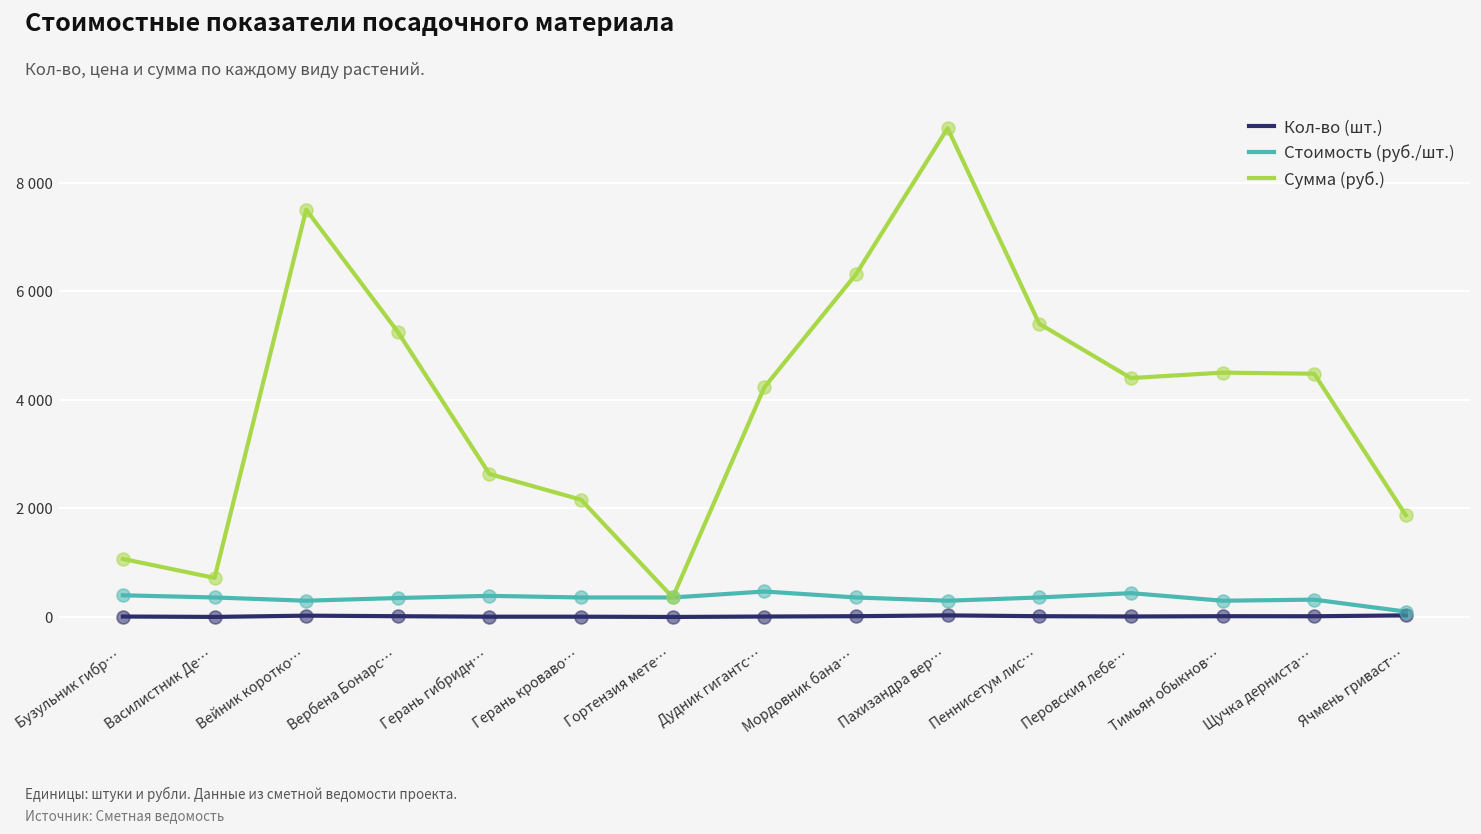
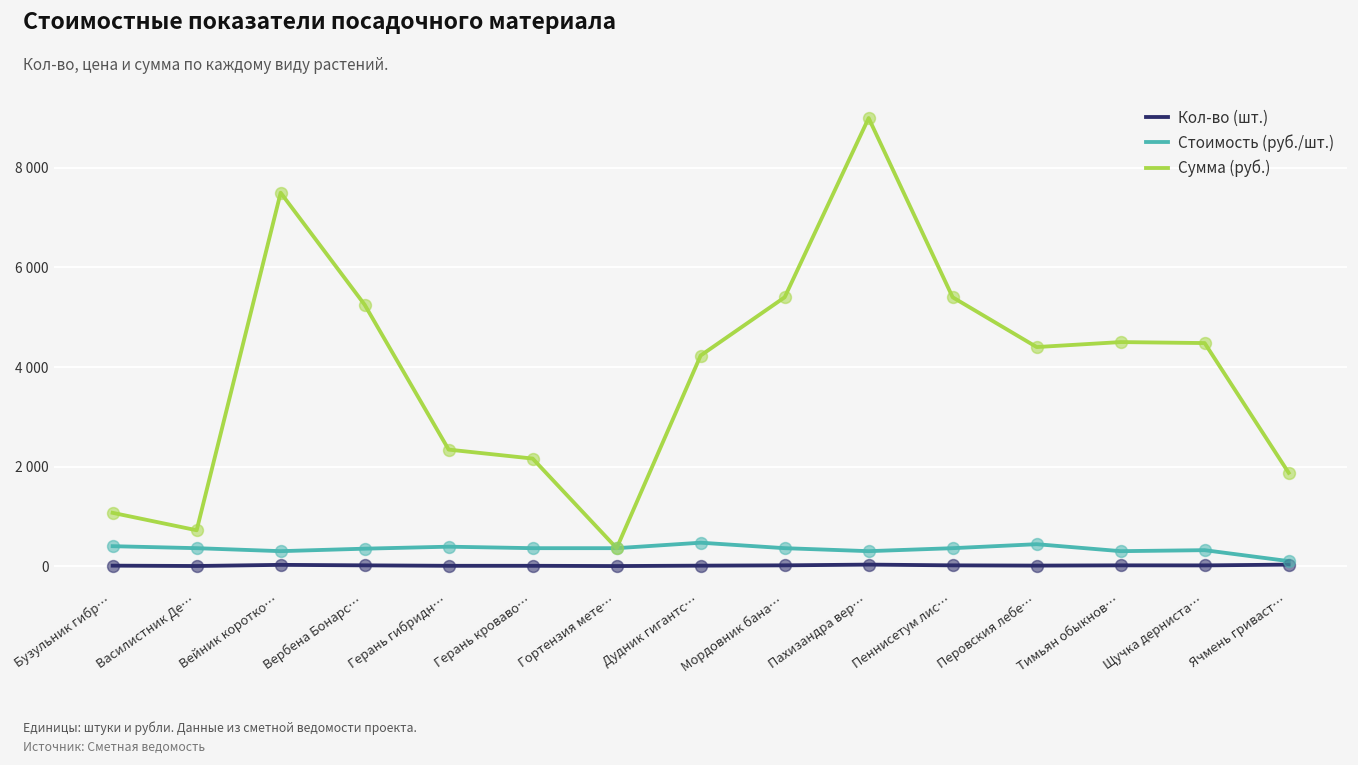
  {
    "Кол-во (шт.)": {
      "Бузульник гибр…": 0,
      "Василистник Де…": 0,
      "Вейник коротко…": 0,
      "Вербена Бонарс…": 0,
      "Герань гибридн…": 0,
      "Герань кроваво…": 0,
      "Гортензия мете…": 0,
      "Дудник гигантс…": 0,
      "Мордовник бана…": 0,
      "Пахизандра вер…": 0,
      "Пеннисетум лис…": 0,
      "Перовския лебе…": 0,
      "Тимьян обыкнов…": 0,
      "Щучка дерниста…": 0,
      "Ячмень гриваст…": 0
    },
    "Стоимость (руб./шт.)": {
      "Бузульник гибр…": 400,
      "Василистник Де…": 400,
      "Вейник коротко…": 300,
      "Вербена Бонарс…": 400,
      "Герань гибридн…": 400,
      "Герань кроваво…": 400,
      "Дудник гигантс…": 500,
      "Мордовник бана…": 400,
      "Пахизандра вер…": 300,
      "Пеннисетум лис…": 400,
      "Перовския лебе…": 400,
      "Тимьян обыкнов…": 300,
      "Щучка дерниста…": 300,
      "Ячмень гриваст…": 100
    },
    "Сумма (руб.)": {
      "Бузульник гибр…": 1100,
      "Василистник Де…": 700,
      "Вейник коротко…": 7500,
      "Вербена Бонарс…": 5300,
-     "Герань гибридн…": 2600,
+     "Герань гибридн…": 2300,
      "Герань кроваво…": 2200,
      "Дудник гигантс…": 4200,
-     "Мордовник бана…": 6300,
+     "Мордовник бана…": 5400,
      "Пахизандра вер…": 9000,
      "Пеннисетум лис…": 5400,
      "Перовския лебе…": 4400,
      "Тимьян обыкнов…": 4500,
      "Щучка дерниста…": 4500,
      "Ячмень гриваст…": 1900
    }
  }
